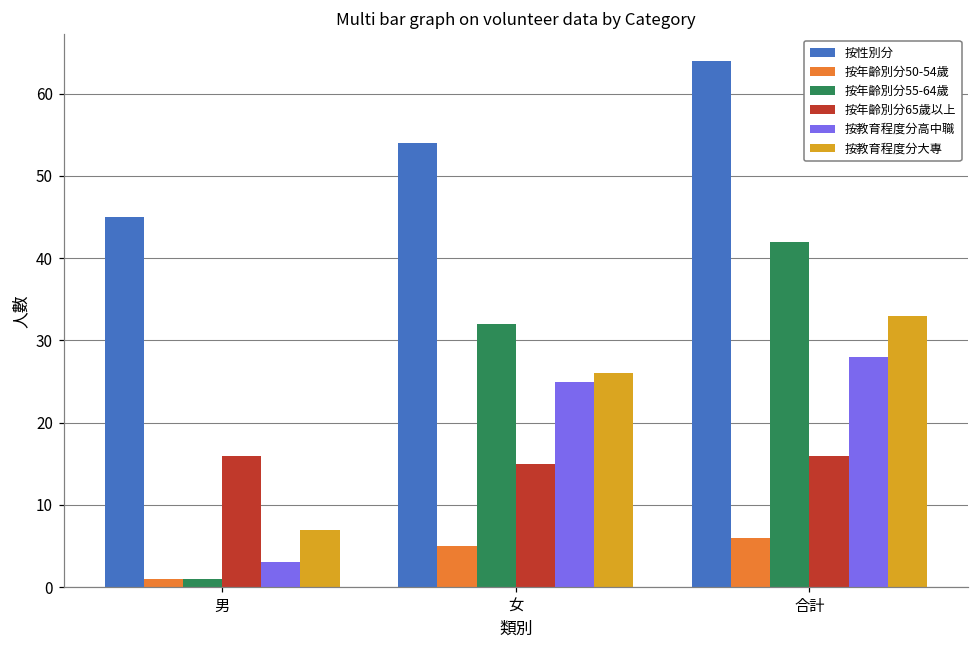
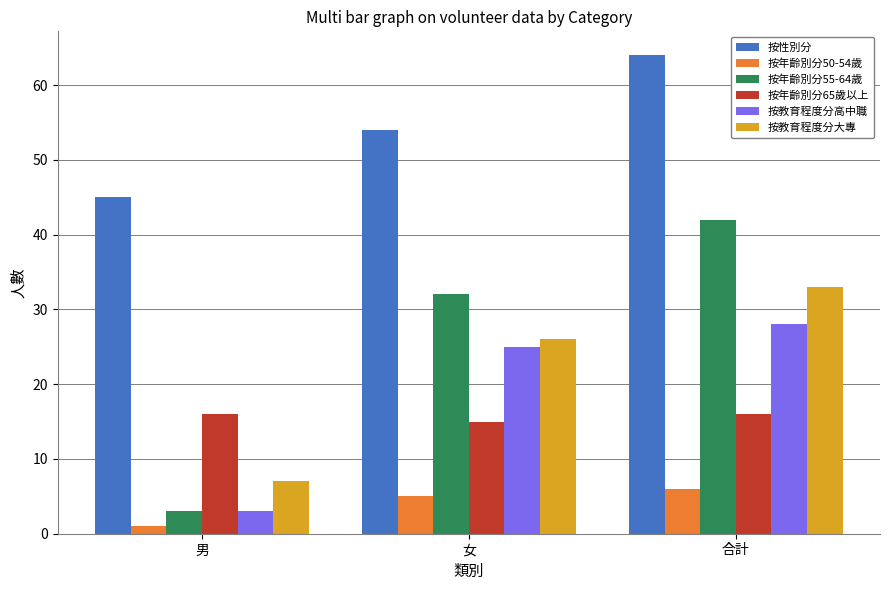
  {
    "按性別分": {
      "男": 45,
      "女": 54,
      "合計": 64
    },
    "按年齡別分55-64歲": {
-     "男": 1,
+     "男": 3,
      "女": 32,
      "合計": 42
    },
    "按年齡別分65歲以上": {
      "男": 16,
      "女": 15,
      "合計": 16
    },
    "按教育程度分高中職": {
      "男": 3,
      "女": 25,
      "合計": 28
    }
  }
